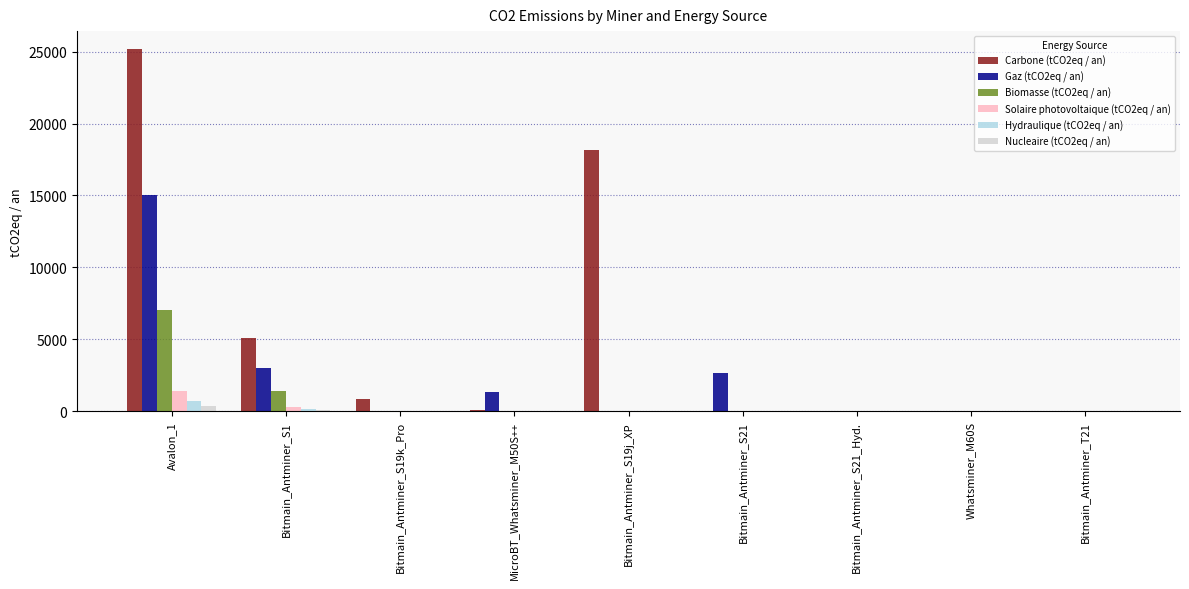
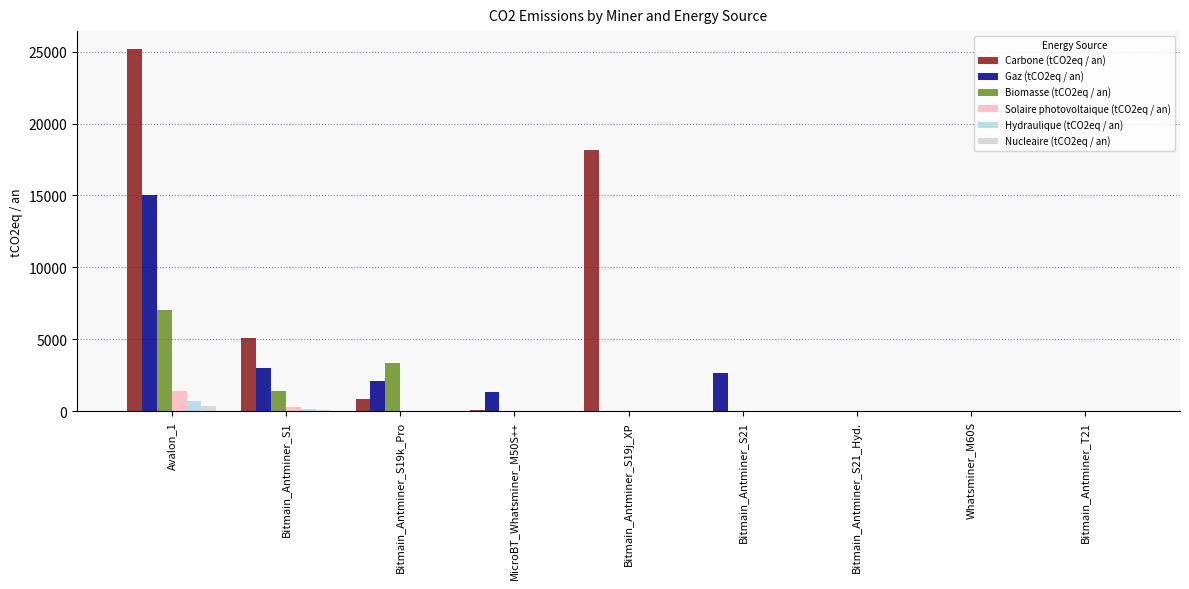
  {
    "Carbone (tCO2eq / an)": {
      "Avalon_1": 25200,
      "Bitmain_Antminer_S1": 5100,
      "Bitmain_Antminer_S19k_Pro": 800,
      "Bitmain_Antminer_S19j_XP": 18100
    },
    "Gaz (tCO2eq / an)": {
      "Avalon_1": 15000,
      "Bitmain_Antminer_S1": 3000,
-     "Bitmain_Antminer_S19k_Pro": 0,
+     "Bitmain_Antminer_S19k_Pro": 2100,
      "MicroBT_Whatsminer_M50S++": 1300,
      "Bitmain_Antminer_S21": 2700
    },
    "Biomasse (tCO2eq / an)": {
      "Avalon_1": 7100,
      "Bitmain_Antminer_S1": 1400,
-     "Bitmain_Antminer_S19k_Pro": 0
+     "Bitmain_Antminer_S19k_Pro": 3300
    }
  }
